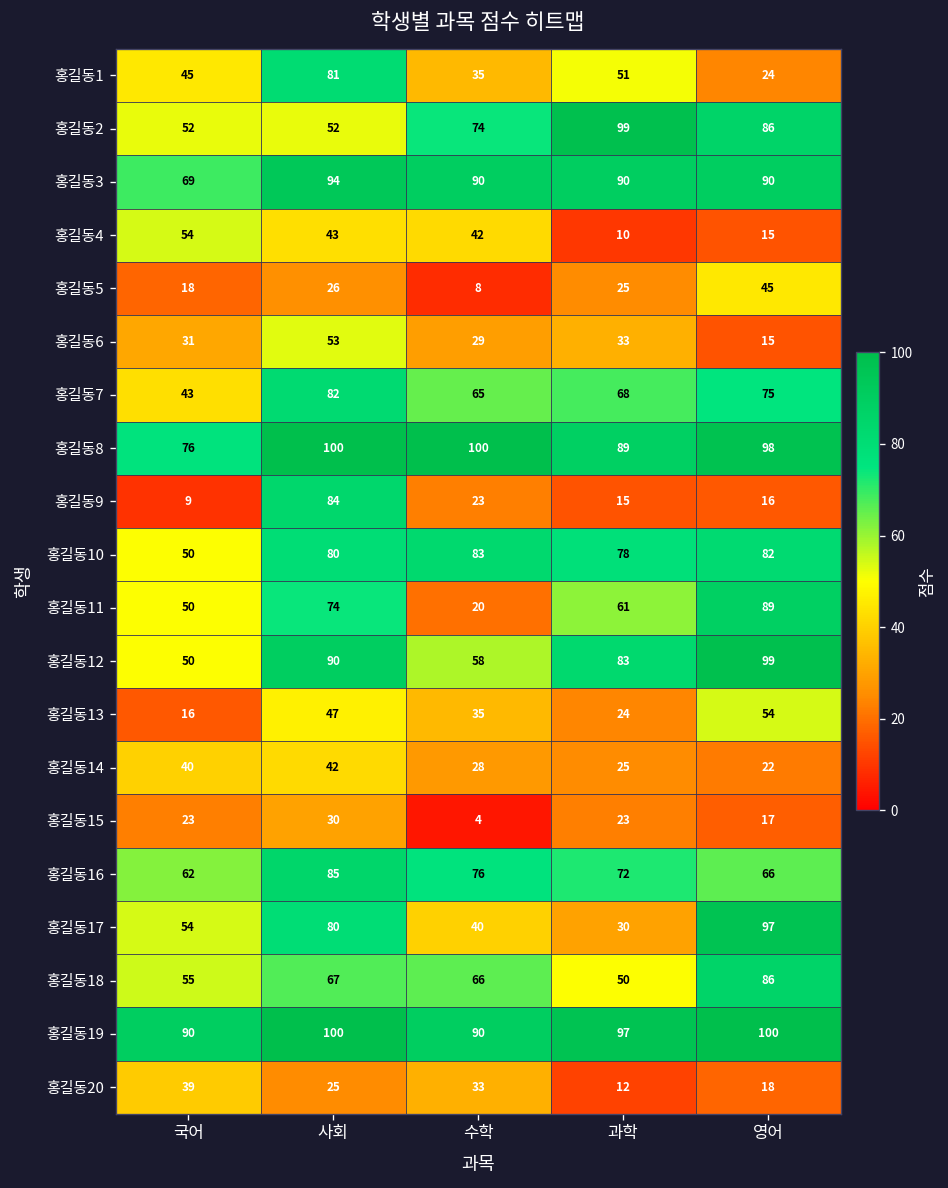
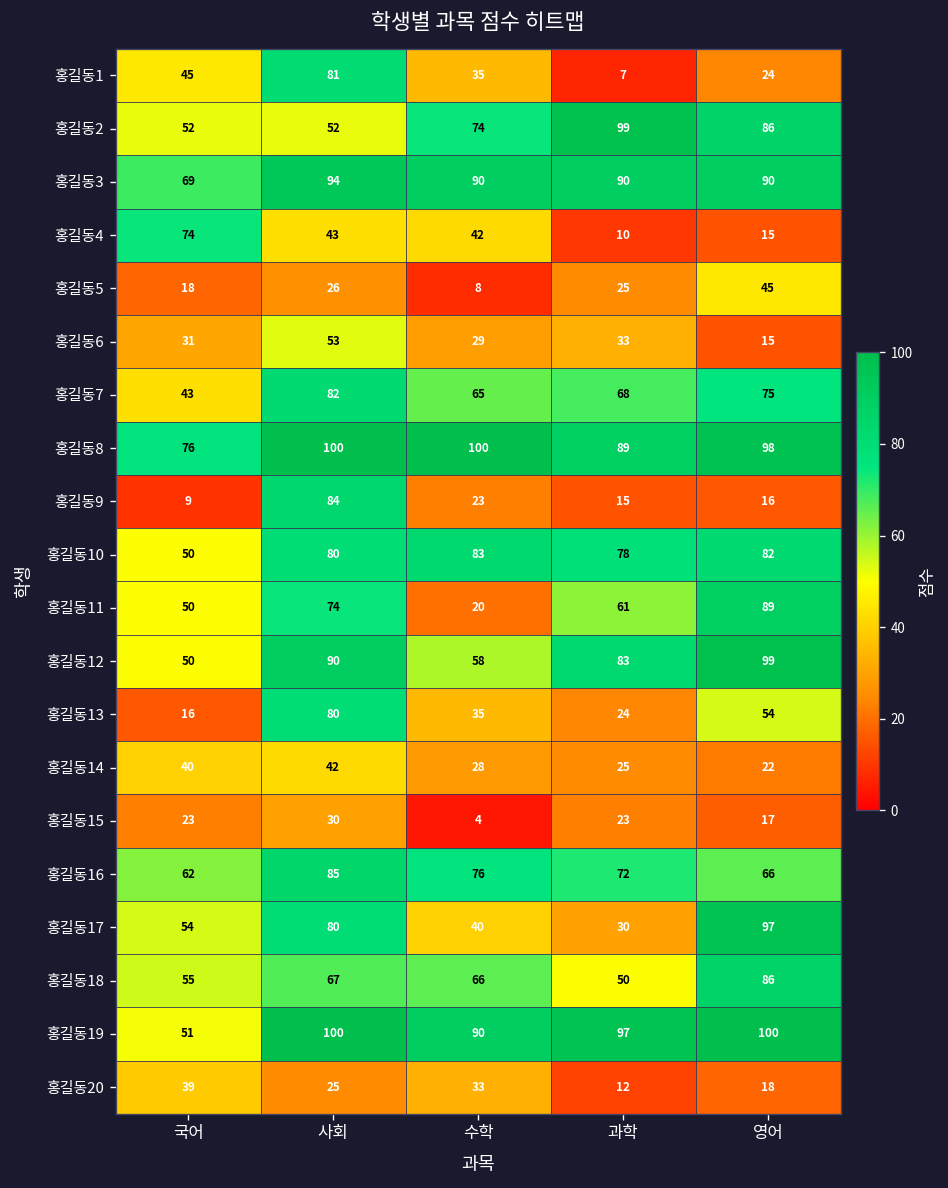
  {
    "홍길동1": {
      "국어": 45,
      "사회": 81,
      "수학": 35,
-     "과학": 51,
+     "과학": 7,
      "영어": 24
    },
    "홍길동2": {
      "국어": 52,
      "사회": 52,
      "수학": 74,
      "과학": 99,
      "영어": 86
    },
    "홍길동3": {
      "국어": 69,
      "사회": 94,
      "수학": 90,
      "과학": 90,
      "영어": 90
    },
    "홍길동4": {
-     "국어": 54,
+     "국어": 74,
      "사회": 43,
      "수학": 42,
      "과학": 10,
      "영어": 15
    },
    "홍길동5": {
      "국어": 18,
      "사회": 26,
      "수학": 8,
      "과학": 25,
      "영어": 45
    },
    "홍길동6": {
      "국어": 31,
      "사회": 53,
      "수학": 29,
      "과학": 33,
      "영어": 15
    },
    "홍길동7": {
      "국어": 43,
      "사회": 82,
      "수학": 65,
      "과학": 68,
      "영어": 75
    },
    "홍길동8": {
      "국어": 76,
      "사회": 100,
      "수학": 100,
      "과학": 89,
      "영어": 98
    },
    "홍길동9": {
      "국어": 9,
      "사회": 84,
      "수학": 23,
      "과학": 15,
      "영어": 16
    },
    "홍길동10": {
      "국어": 50,
      "사회": 80,
      "수학": 83,
      "과학": 78,
      "영어": 82
    },
    "홍길동11": {
      "국어": 50,
      "사회": 74,
      "수학": 20,
      "과학": 61,
      "영어": 89
    },
    "홍길동12": {
      "국어": 50,
      "사회": 90,
      "수학": 58,
      "과학": 83,
      "영어": 99
    },
    "홍길동13": {
      "국어": 16,
-     "사회": 47,
+     "사회": 80,
      "수학": 35,
      "과학": 24,
      "영어": 54
    },
    "홍길동14": {
      "국어": 40,
      "사회": 42,
      "수학": 28,
      "과학": 25,
      "영어": 22
    },
    "홍길동15": {
      "국어": 23,
      "사회": 30,
      "수학": 4,
      "과학": 23,
      "영어": 17
    },
    "홍길동16": {
      "국어": 62,
      "사회": 85,
      "수학": 76,
      "과학": 72,
      "영어": 66
    },
    "홍길동17": {
      "국어": 54,
      "사회": 80,
      "수학": 40,
      "과학": 30,
      "영어": 97
    },
    "홍길동18": {
      "국어": 55,
      "사회": 67,
      "수학": 66,
      "과학": 50,
      "영어": 86
    },
    "홍길동19": {
-     "국어": 90,
+     "국어": 51,
      "사회": 100,
      "수학": 90,
      "과학": 97,
      "영어": 100
    },
    "홍길동20": {
      "국어": 39,
      "사회": 25,
      "수학": 33,
      "과학": 12,
      "영어": 18
    }
  }
